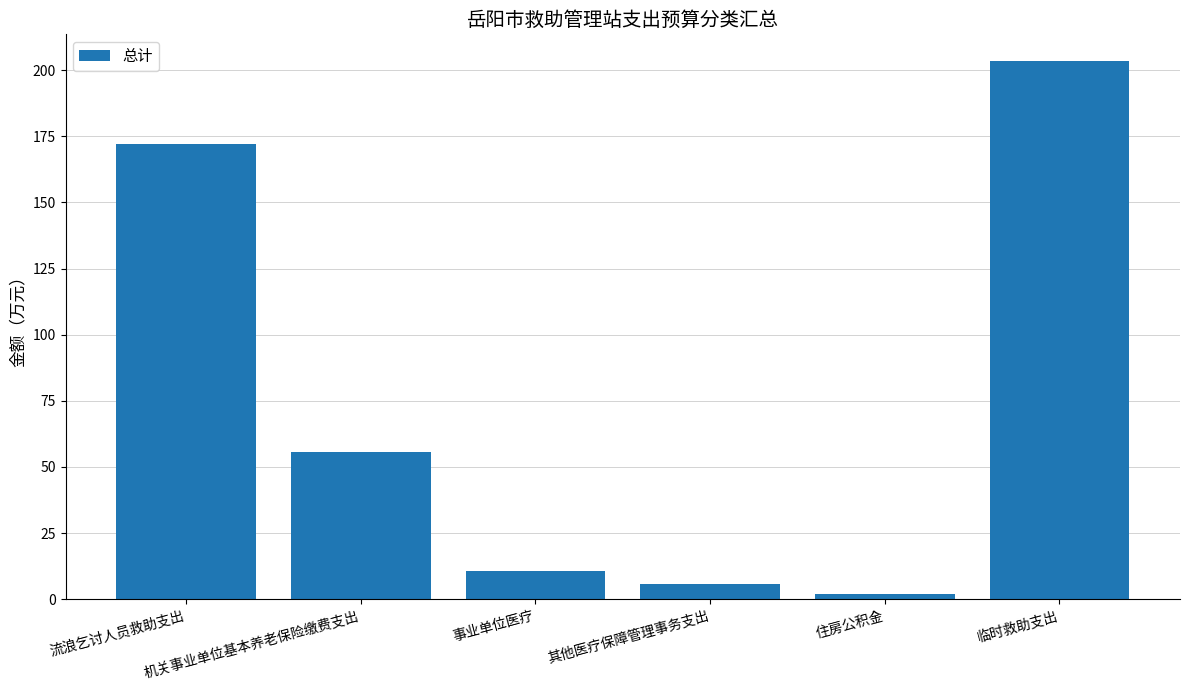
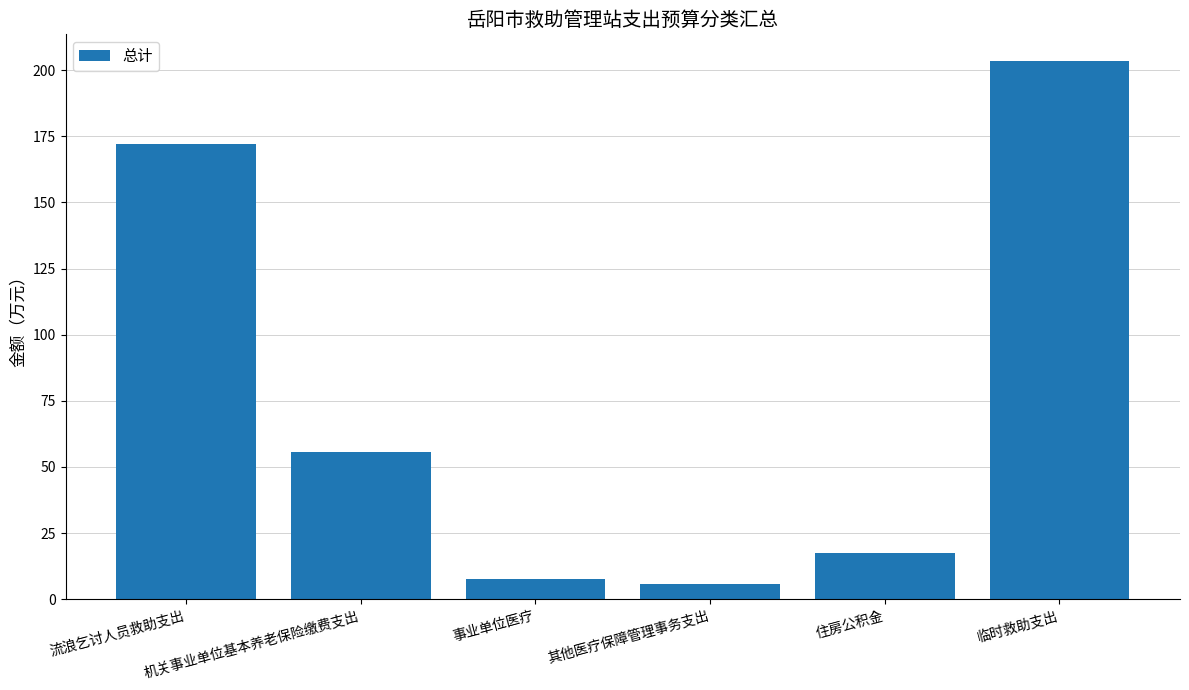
  {
    "流浪乞讨人员救助支出": 172,
    "机关事业单位基本养老保险缴费支出": 56,
-   "事业单位医疗": 11,
+   "事业单位医疗": 8,
    "其他医疗保障管理事务支出": 6,
-   "住房公积金": 2,
+   "住房公积金": 17,
    "临时救助支出": 203
  }
